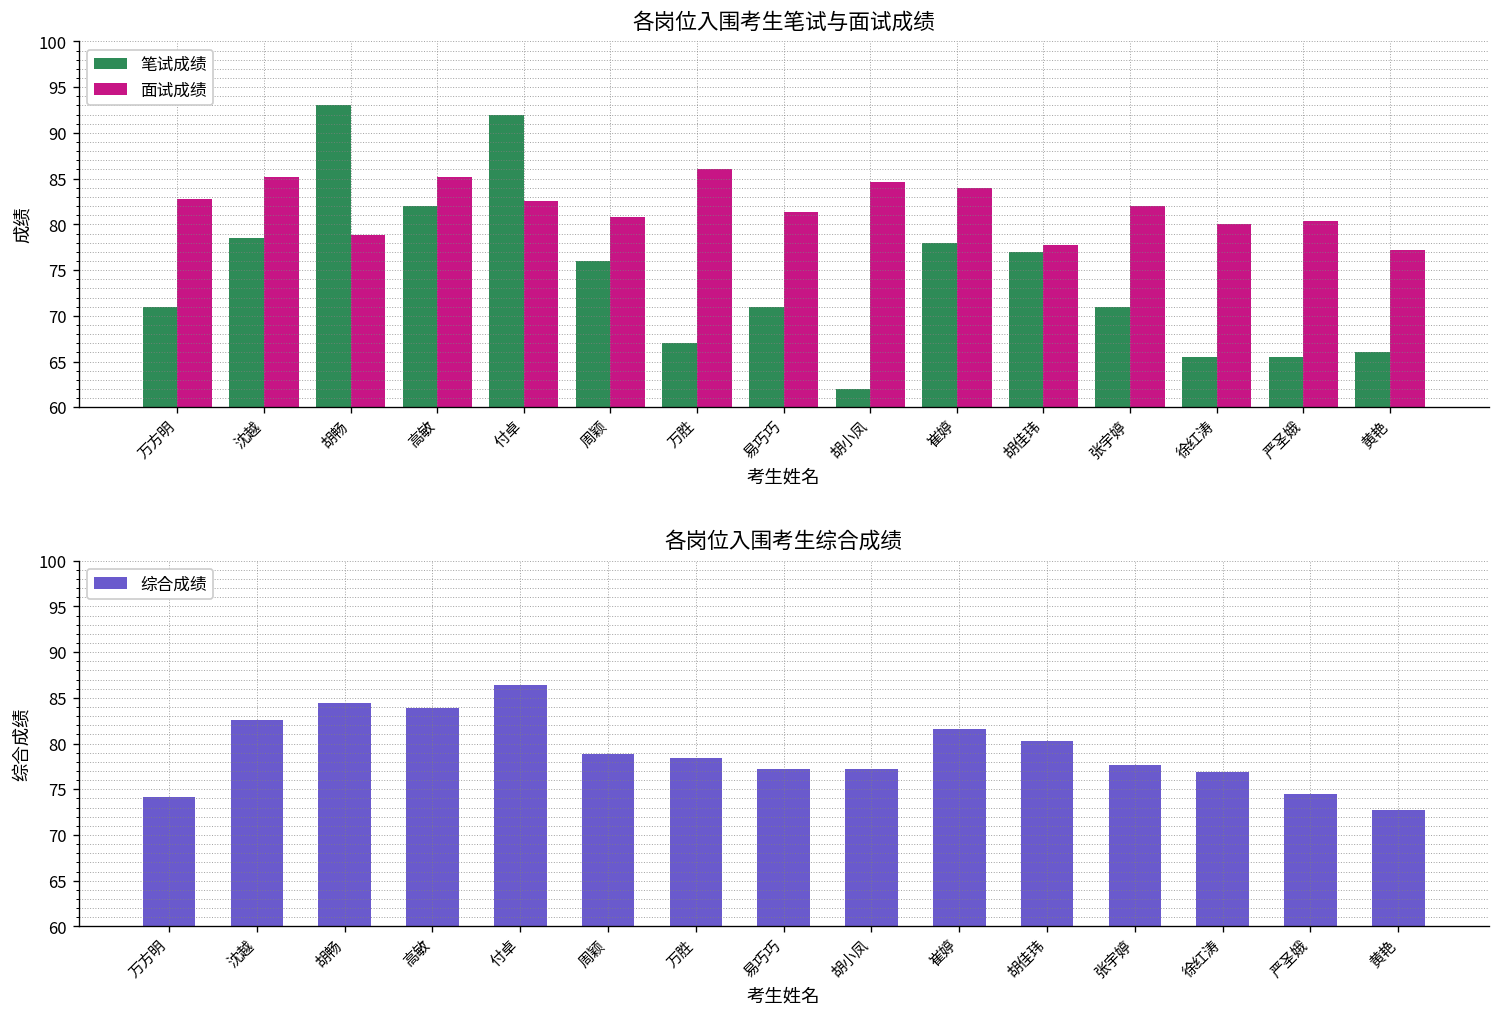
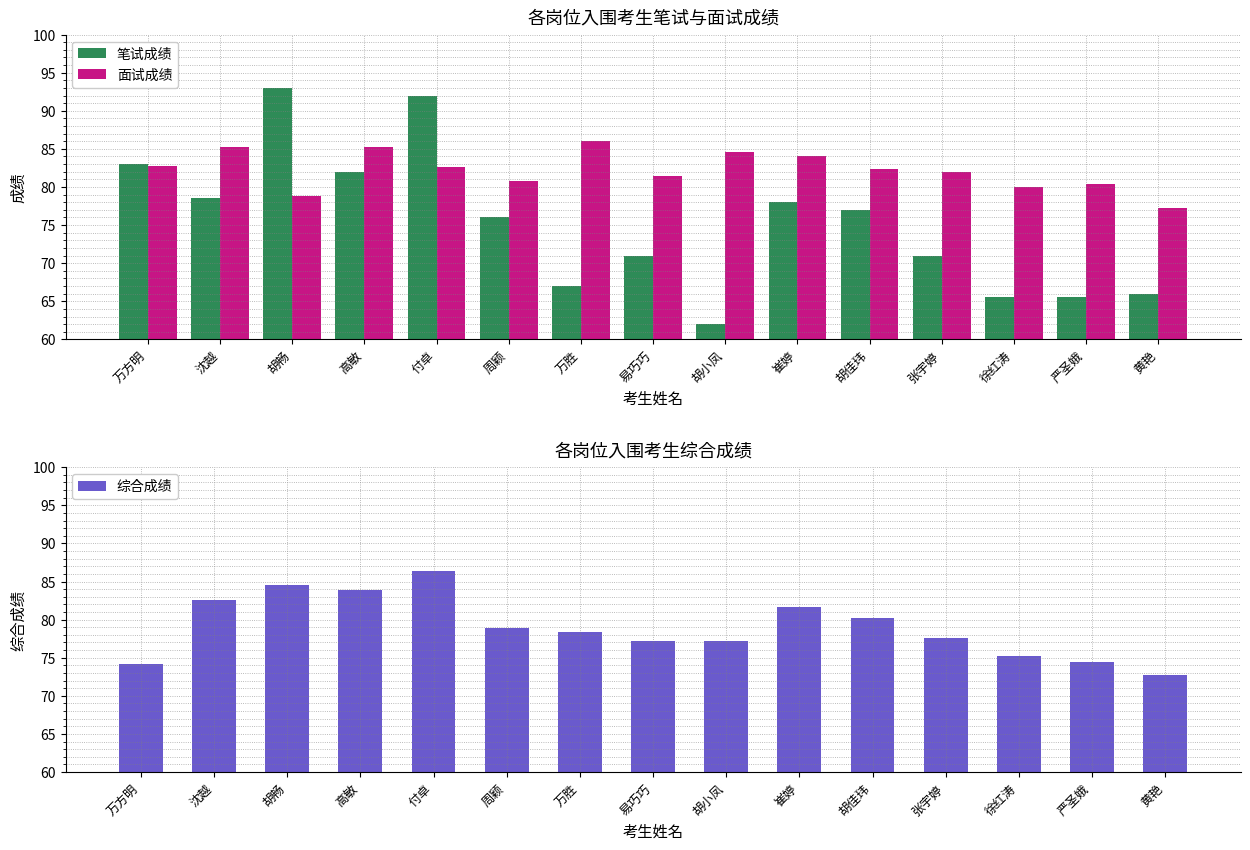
  {
    "各岗位入围考生笔试与面试成绩": {
      "笔试成绩": {
-       "万方明": 71,
+       "万方明": 83,
        "沈越": 79,
        "胡畅": 93,
        "高敏": 82,
        "付卓": 92,
        "周颖": 76,
        "万胜": 67,
        "易巧巧": 71,
        "胡小凤": 62,
        "崔婷": 78,
        "胡佳玮": 77,
        "张宇婷": 71,
        "徐红涛": 66,
        "严圣娥": 66,
        "黄艳": 66
      },
      "面试成绩": {
        "万方明": 83,
        "沈越": 85,
        "胡畅": 79,
        "高敏": 85,
        "付卓": 83,
        "周颖": 81,
        "万胜": 86,
        "易巧巧": 81,
        "胡小凤": 85,
        "崔婷": 84,
-       "胡佳玮": 78,
+       "胡佳玮": 82,
        "张宇婷": 82,
        "徐红涛": 80,
        "严圣娥": 80,
        "黄艳": 77
      }
    },
    "各岗位入围考生综合成绩": {
      "万方明": 74,
      "沈越": 83,
      "胡畅": 84,
      "高敏": 84,
      "付卓": 86,
      "周颖": 79,
      "万胜": 78,
      "易巧巧": 77,
      "胡小凤": 77,
      "崔婷": 82,
      "胡佳玮": 80,
      "张宇婷": 78,
-     "徐红涛": 77,
+     "徐红涛": 75,
      "严圣娥": 74,
      "黄艳": 73
    }
  }
